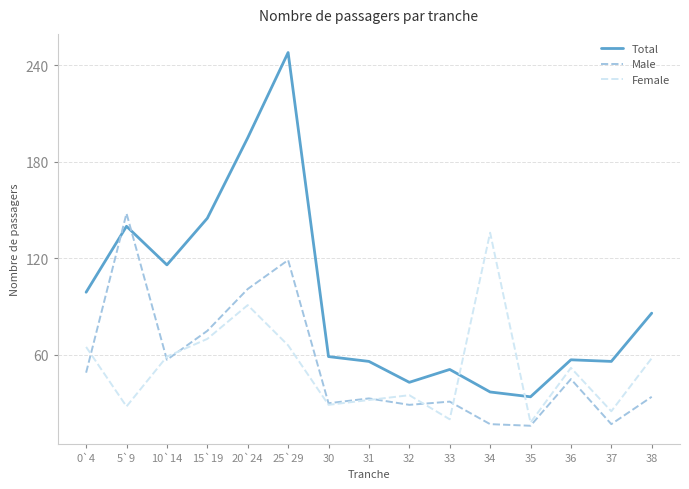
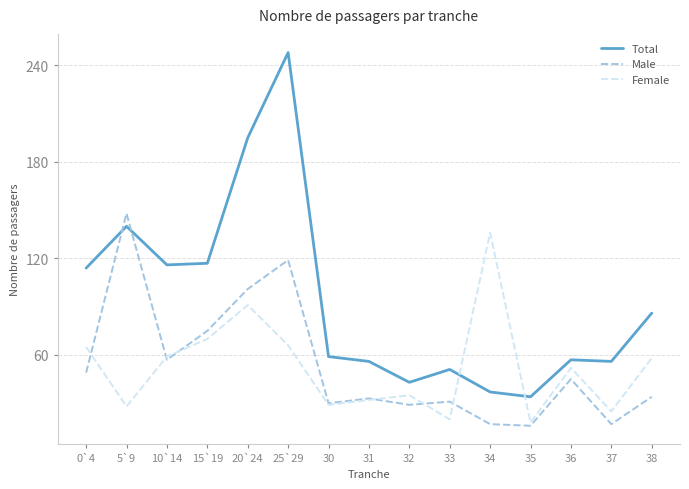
  {
    "Total": {
-     "0`4": 99,
+     "0`4": 114,
      "5`9": 140,
      "10`14": 116,
-     "15`19": 145,
+     "15`19": 117,
      "20`24": 195,
      "25`29": 248,
      "30": 59,
      "31": 56,
      "32": 43,
      "33": 51,
      "34": 37,
      "35": 34,
      "36": 57,
      "37": 56,
      "38": 86
    },
    "Male": {
      "0`4": 49,
      "5`9": 148,
      "10`14": 57,
      "15`19": 75,
      "20`24": 101,
      "25`29": 119,
      "32": 29,
      "33": 31,
      "34": 17,
      "35": 16,
      "36": 45,
      "37": 17,
      "38": 34
    },
    "Female": {
      "0`4": 65,
      "5`9": 28,
      "10`14": 59,
      "15`19": 70,
      "20`24": 91,
      "25`29": 66,
      "32": 35,
      "33": 20,
      "34": 136,
      "35": 18,
      "36": 52,
      "37": 25,
      "38": 58
    }
  }
